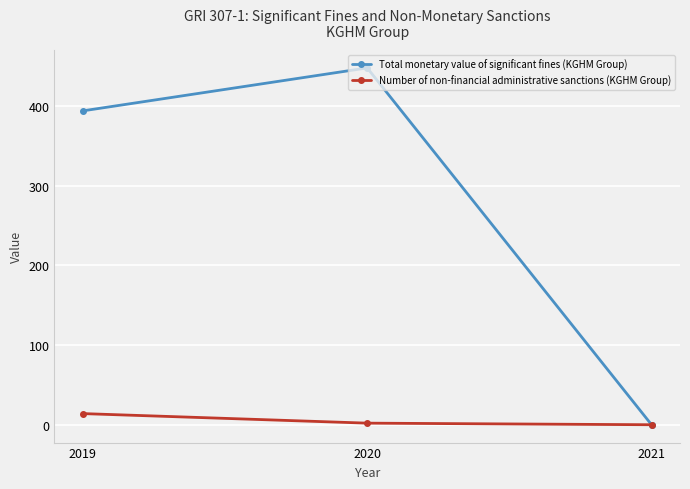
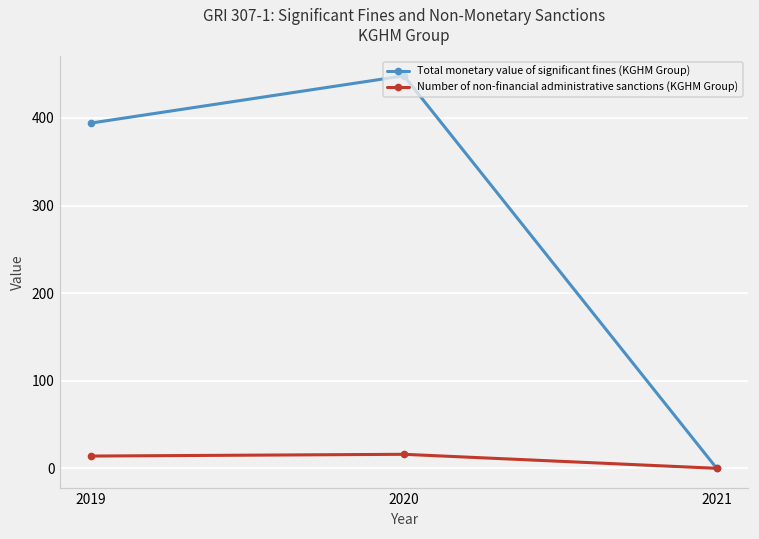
  {
    "Total monetary value of significant fines (KGHM Group)": {
      "2019": 390
    },
    "Number of non-financial administrative sanctions (KGHM Group)": {
      "2019": 10,
-     "2020": 0
+     "2020": 20
    }
  }
